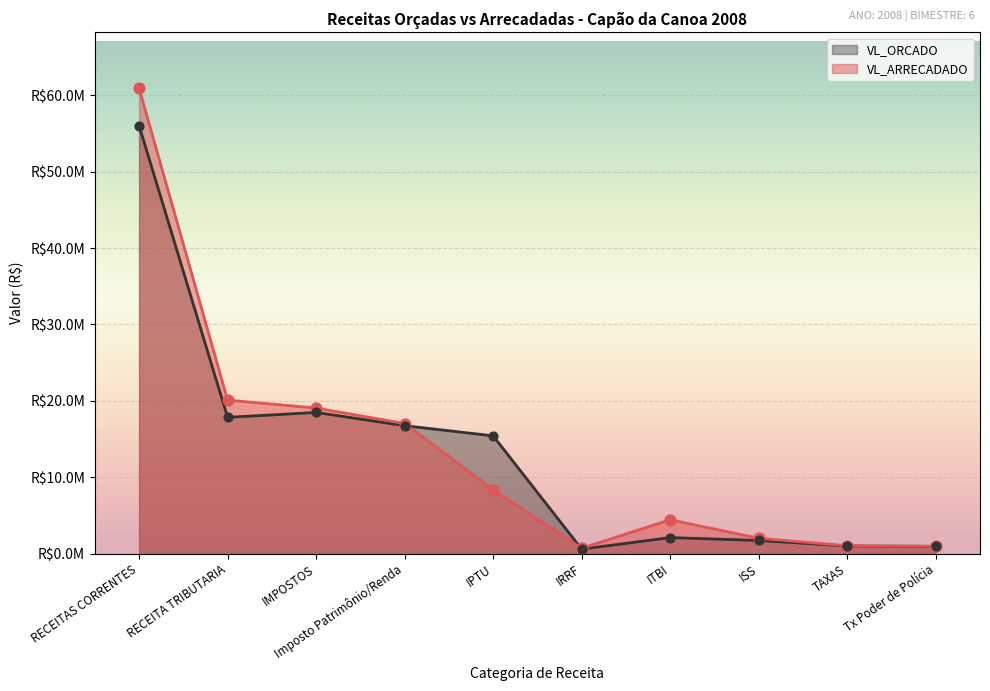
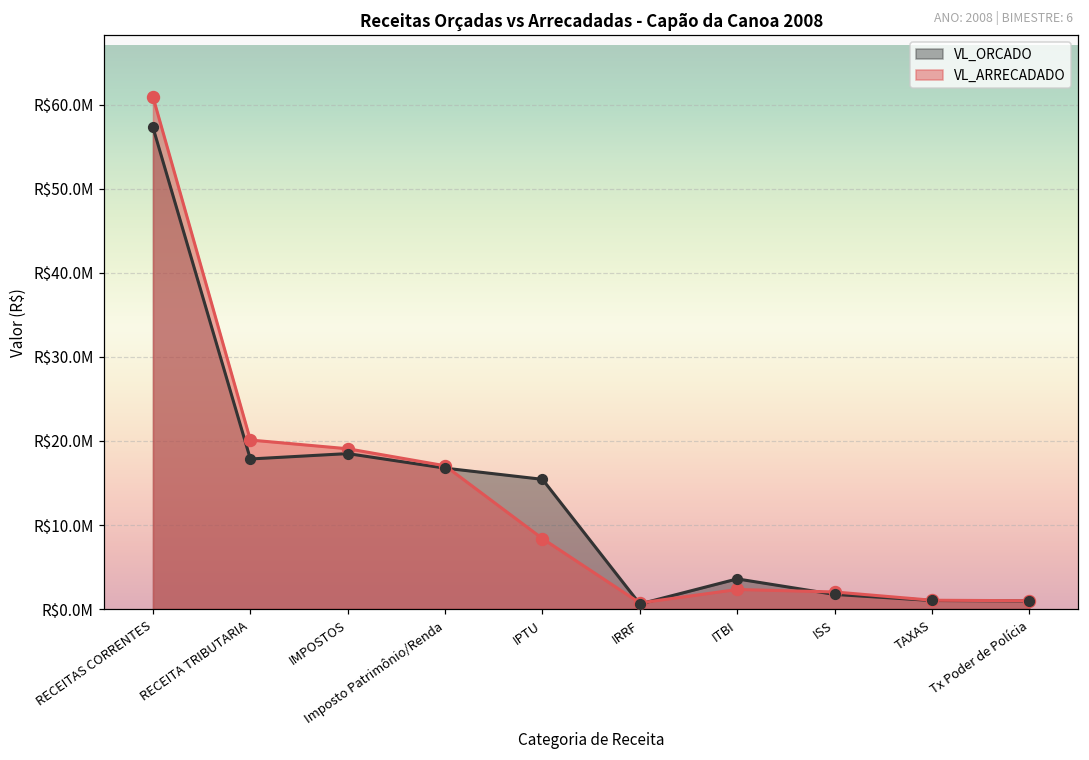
  {
    "VL_ORCADO": {
-     "RECEITAS CORRENTES": "R$56000000",
+     "RECEITAS CORRENTES": "R$57000000",
      "RECEITA TRIBUTARIA": "R$18000000",
      "IMPOSTOS": "R$18000000",
      "IPTU": "R$15000000",
-     "ITBI": "R$2000000"
+     "ITBI": "R$4000000"
    },
    "VL_ARRECADADO": {
      "RECEITAS CORRENTES": "R$61000000",
      "RECEITA TRIBUTARIA": "R$20000000",
      "IMPOSTOS": "R$19000000",
      "IPTU": "R$8000000",
-     "ITBI": "R$4000000"
+     "ITBI": "R$2000000"
    }
  }
